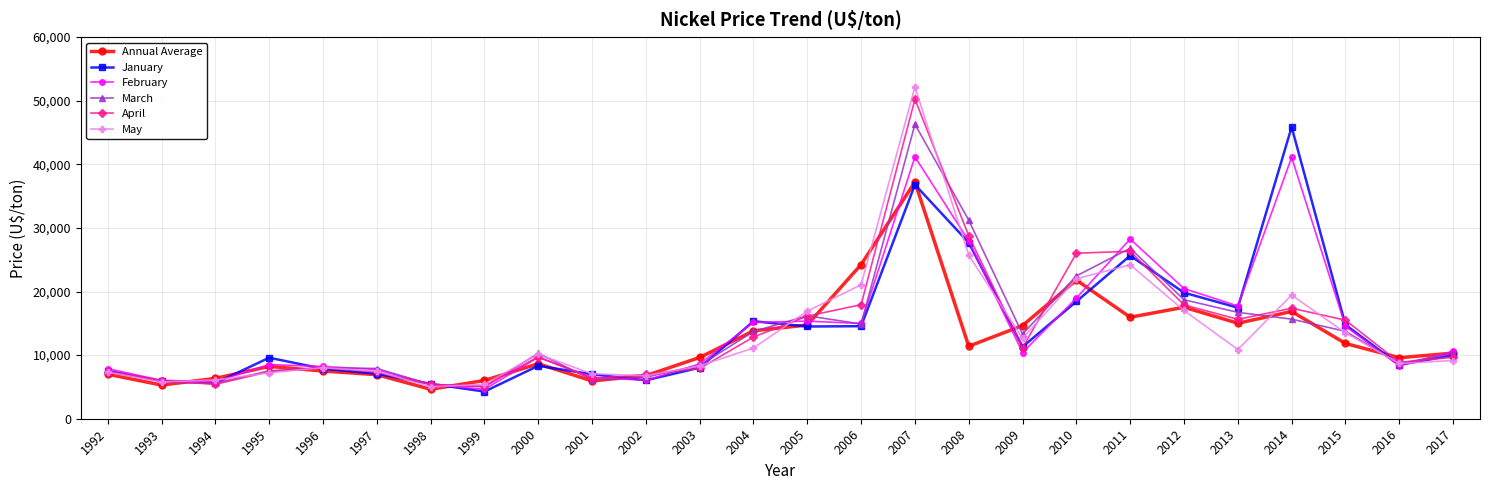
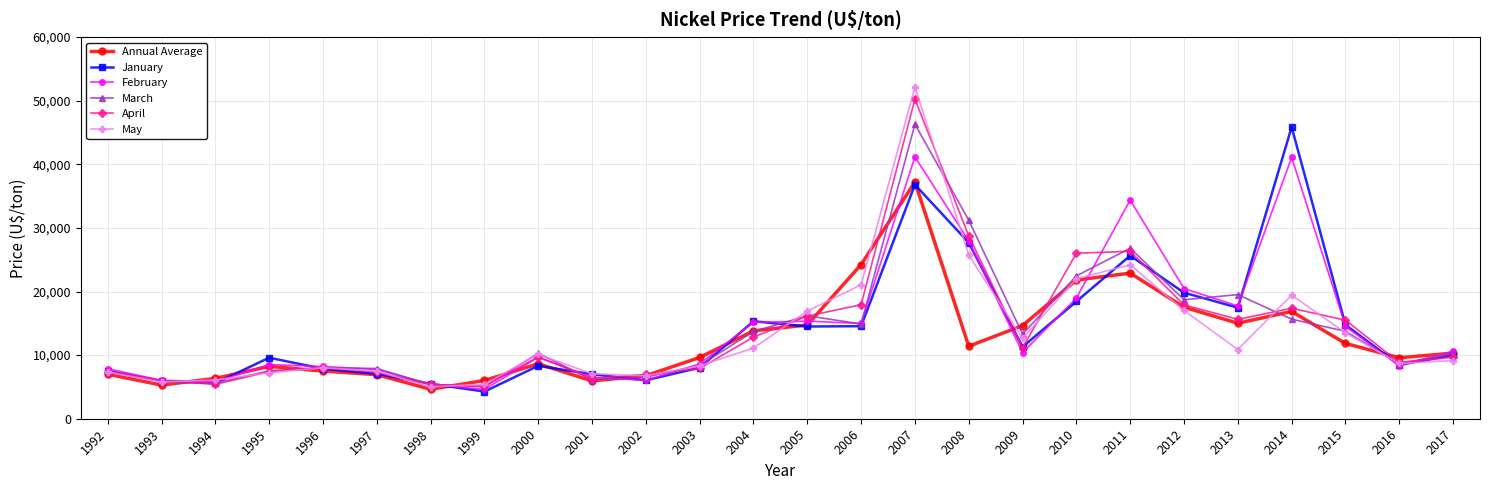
  {
    "Annual Average": {
      "1993": "5,000",
      "1999": "6,000",
      "2003": "10,000",
      "2006": "24,000",
      "2007": "37,000",
      "2008": "11,000",
      "2009": "15,000",
-     "2011": "16,000",
+     "2011": "23,000",
      "2013": "15,000",
      "2014": "17,000",
      "2015": "12,000",
      "2016": "10,000"
    },
    "January": {
      "1995": "10,000",
      "2007": "37,000",
      "2010": "18,000",
      "2011": "26,000",
      "2012": "20,000",
      "2014": "46,000"
    },
    "February": {
      "2005": "15,000",
      "2007": "41,000",
      "2009": "10,000",
      "2010": "19,000",
-     "2011": "28,000",
+     "2011": "34,000",
      "2012": "20,000",
      "2014": "41,000"
    },
    "March": {
      "2007": "46,000",
      "2008": "31,000",
      "2009": "13,000",
      "2010": "22,000",
      "2011": "27,000",
      "2012": "19,000",
-     "2013": "17,000",
+     "2013": "20,000",
      "2014": "16,000"
    },
    "April": {
      "2004": "13,000",
      "2006": "18,000",
      "2007": "50,000",
      "2008": "29,000",
      "2010": "26,000",
      "2011": "26,000",
      "2013": "16,000",
      "2014": "17,000",
      "2015": "15,000"
    },
    "May": {
      "2004": "11,000",
      "2005": "17,000",
      "2006": "21,000",
      "2007": "52,000",
      "2008": "26,000",
      "2009": "13,000",
      "2011": "24,000",
      "2012": "17,000",
      "2013": "11,000",
      "2014": "19,000",
      "2017": "9,000"
    }
  }
